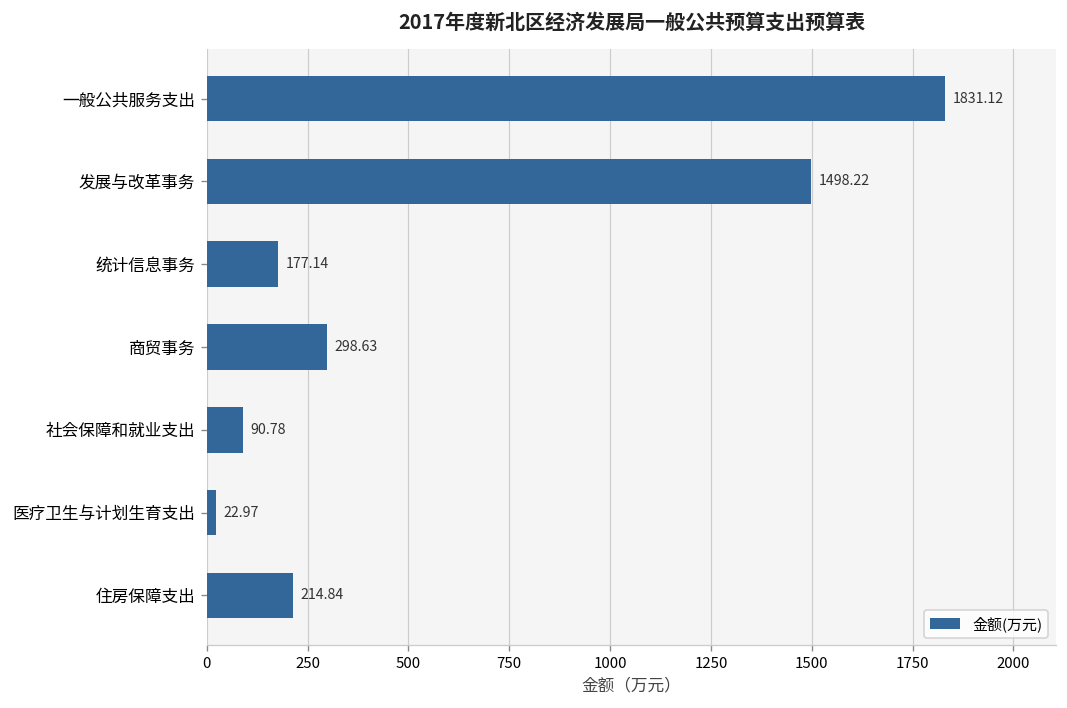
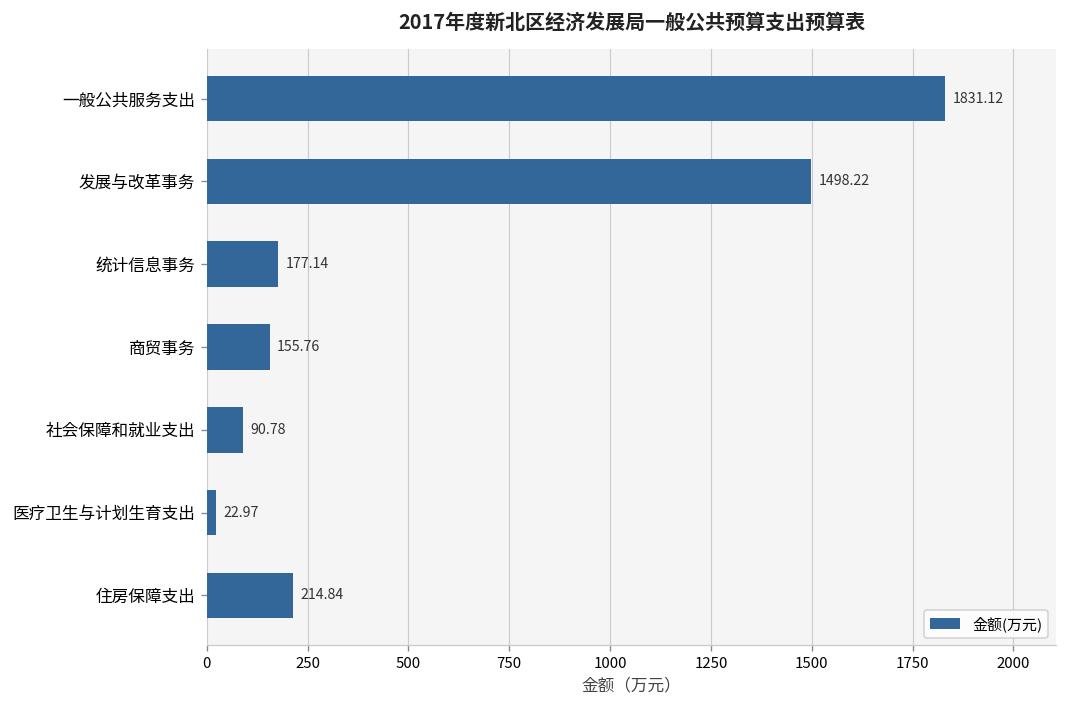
  {
    "一般公共服务支出": 1831.12,
    "发展与改革事务": 1498.22,
    "统计信息事务": 177.14,
-   "商贸事务": 298.63,
+   "商贸事务": 155.76,
    "社会保障和就业支出": 90.78,
    "医疗卫生与计划生育支出": 22.97,
    "住房保障支出": 214.84
  }
